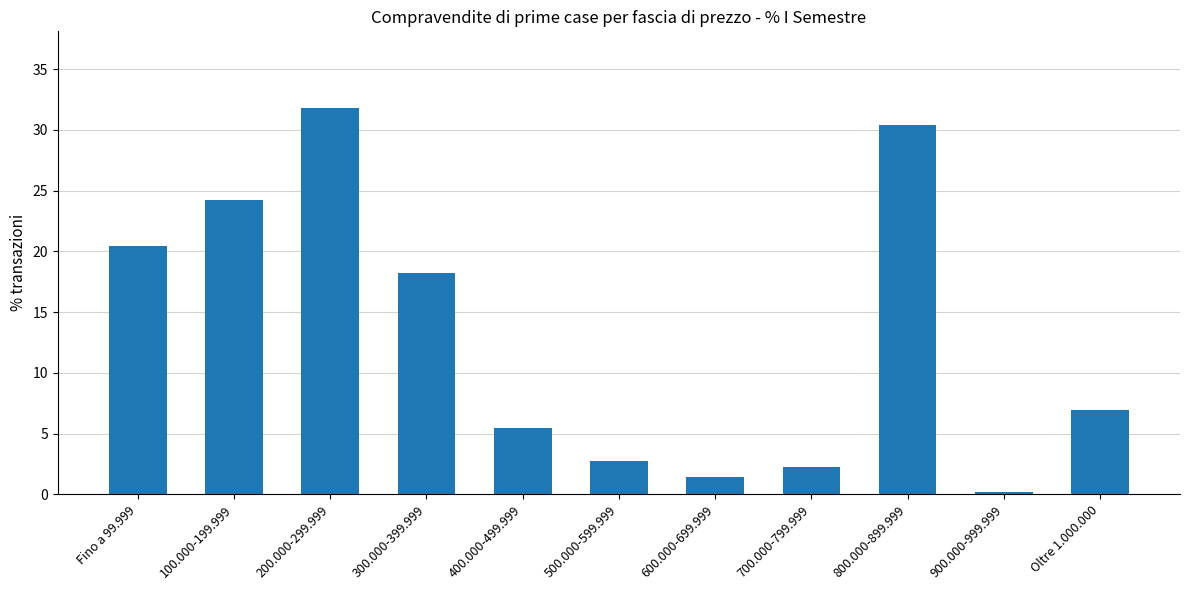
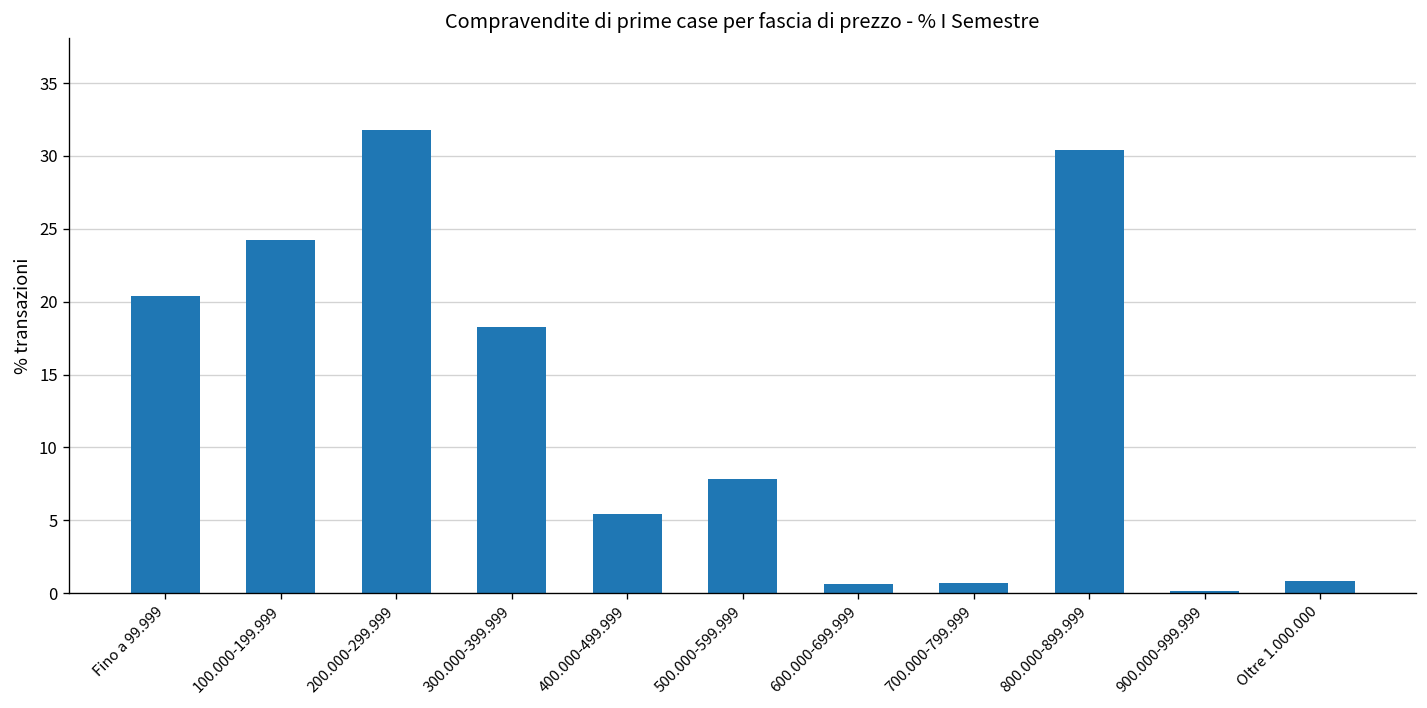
  {
    "Fino a 99.999": 20.4,
    "100.000-199.999": 24.2,
    "200.000-299.999": 31.8,
    "300.000-399.999": 18.2,
    "400.000-499.999": 5.4,
-   "500.000-599.999": 2.7,
-   "600.000-699.999": 1.4,
-   "700.000-799.999": 2.2,
+   "500.000-599.999": 7.8,
+   "600.000-699.999": 0.6,
+   "700.000-799.999": 0.7,
    "800.000-899.999": 30.4,
-   "Oltre 1.000.000": 7.0
+   "Oltre 1.000.000": 0.8
  }
